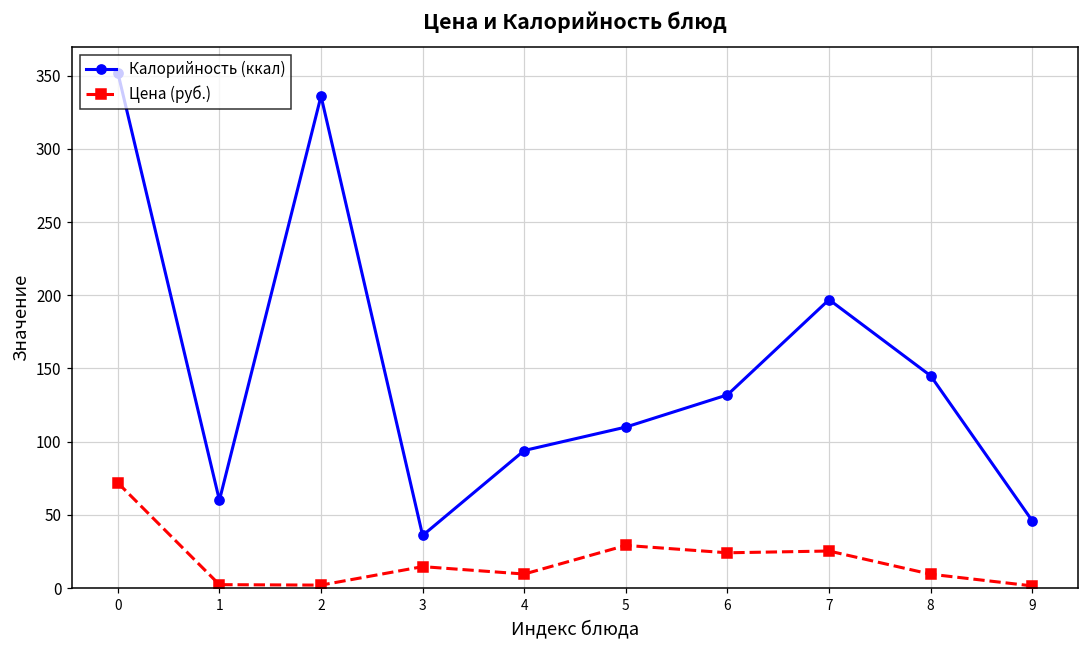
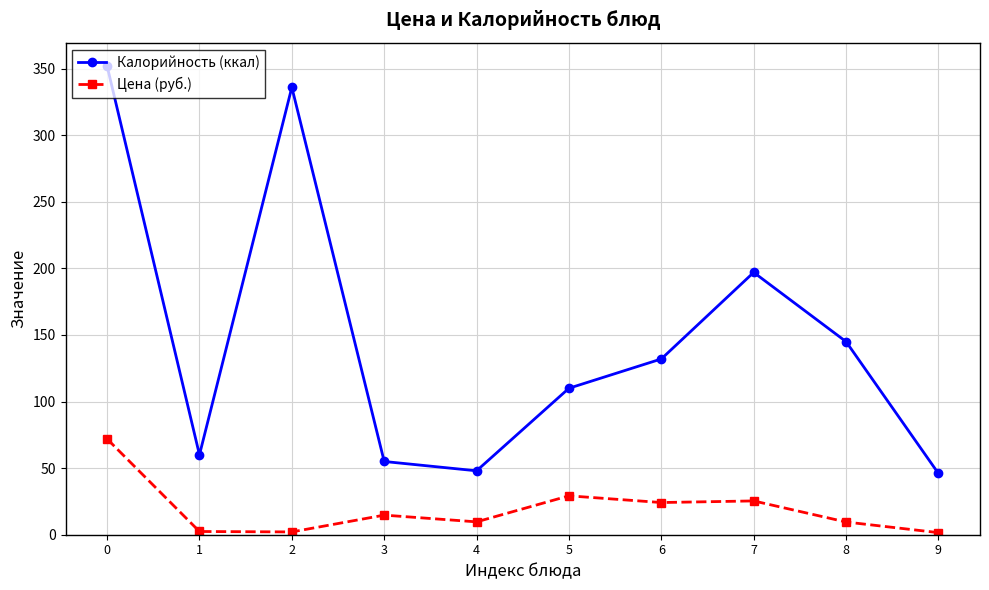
  {
    "Калорийность (ккал)": {
      "1": 60,
      "2": 336,
-     "3": 36,
-     "4": 94,
+     "3": 55,
+     "4": 48,
      "5": 110,
      "6": 132,
      "7": 197,
      "8": 145,
      "9": 46
    },
    "Цена (руб.)": {
      "0": 72,
      "1": 2,
      "2": 2,
      "3": 15,
      "4": 10,
      "5": 29,
      "6": 24,
      "7": 25,
      "8": 10,
      "9": 2
    }
  }
